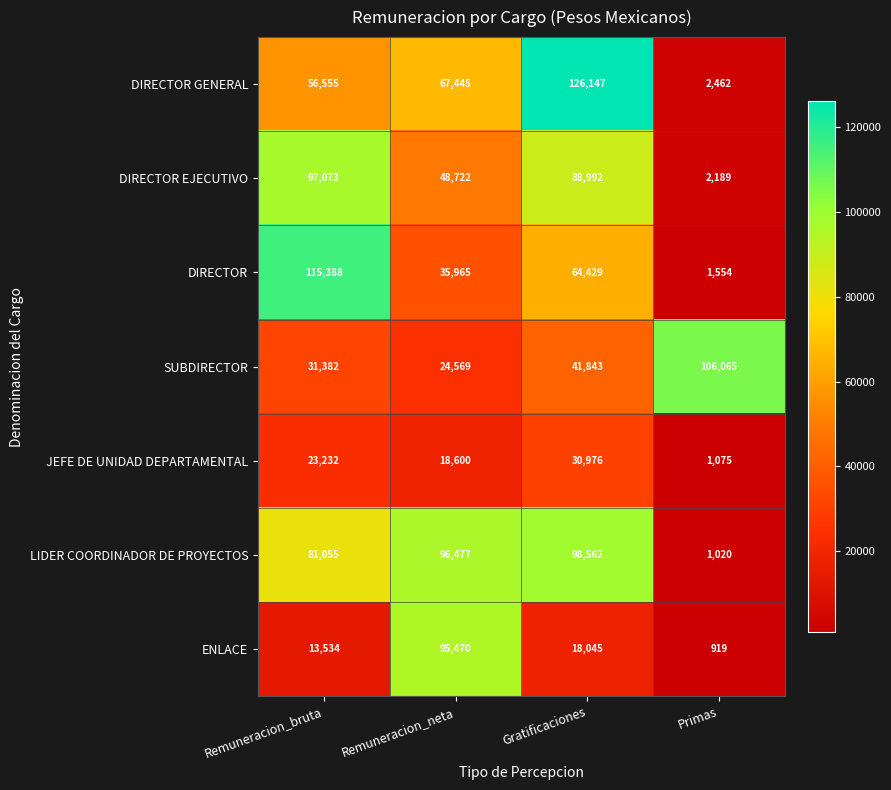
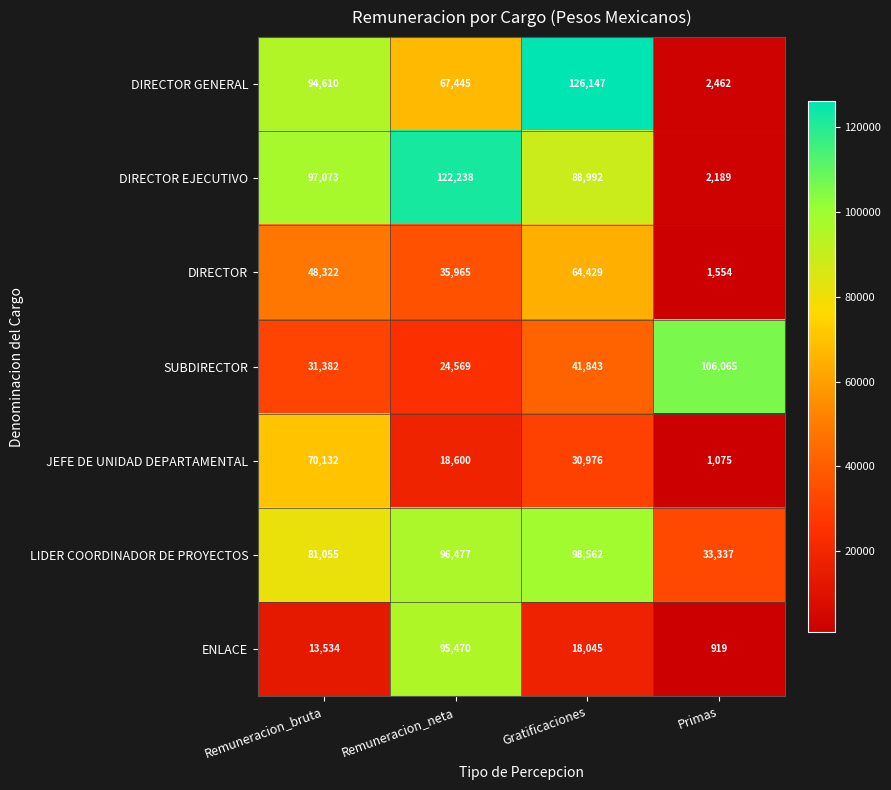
  {
    "DIRECTOR GENERAL": {
-     "Remuneracion_bruta": "56,555",
+     "Remuneracion_bruta": "94,610",
      "Remuneracion_neta": "67,445",
      "Gratificaciones": "126,147",
      "Primas": "2,462"
    },
    "DIRECTOR EJECUTIVO": {
      "Remuneracion_bruta": "97,073",
-     "Remuneracion_neta": "48,722",
+     "Remuneracion_neta": "122,238",
      "Gratificaciones": "88,992",
      "Primas": "2,189"
    },
    "DIRECTOR": {
-     "Remuneracion_bruta": "115,388",
+     "Remuneracion_bruta": "48,322",
      "Remuneracion_neta": "35,965",
      "Gratificaciones": "64,429",
      "Primas": "1,554"
    },
    "SUBDIRECTOR": {
      "Remuneracion_bruta": "31,382",
      "Remuneracion_neta": "24,569",
      "Gratificaciones": "41,843",
      "Primas": "106,065"
    },
    "JEFE DE UNIDAD DEPARTAMENTAL": {
-     "Remuneracion_bruta": "23,232",
+     "Remuneracion_bruta": "70,132",
      "Remuneracion_neta": "18,600",
      "Gratificaciones": "30,976",
      "Primas": "1,075"
    },
    "LIDER COORDINADOR DE PROYECTOS": {
      "Remuneracion_bruta": "81,055",
      "Remuneracion_neta": "96,477",
      "Gratificaciones": "98,562",
-     "Primas": "1,020"
+     "Primas": "33,337"
    },
    "ENLACE": {
      "Remuneracion_bruta": "13,534",
      "Remuneracion_neta": "95,470",
      "Gratificaciones": "18,045",
      "Primas": "919"
    }
  }
